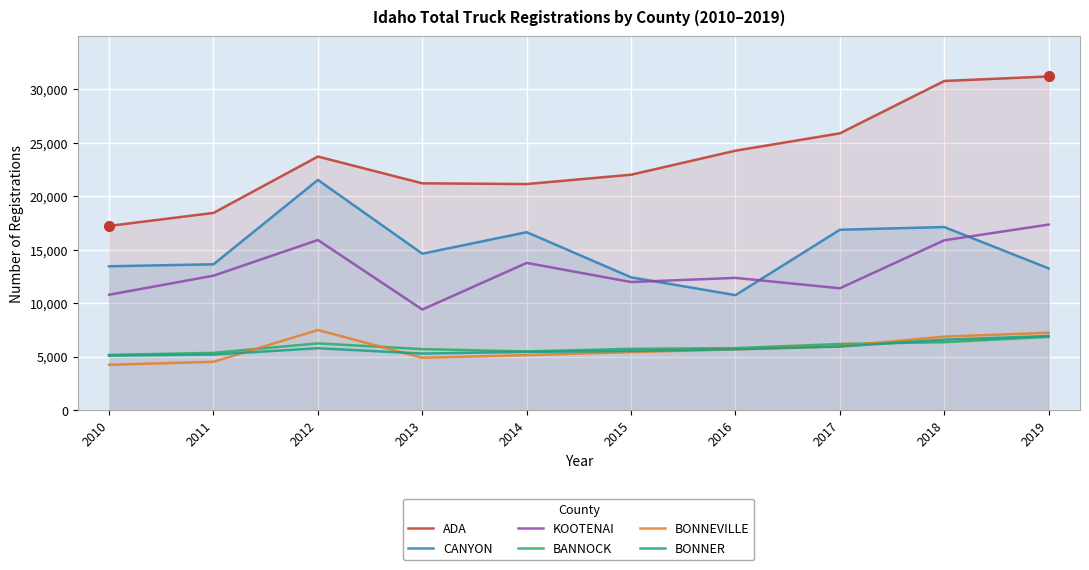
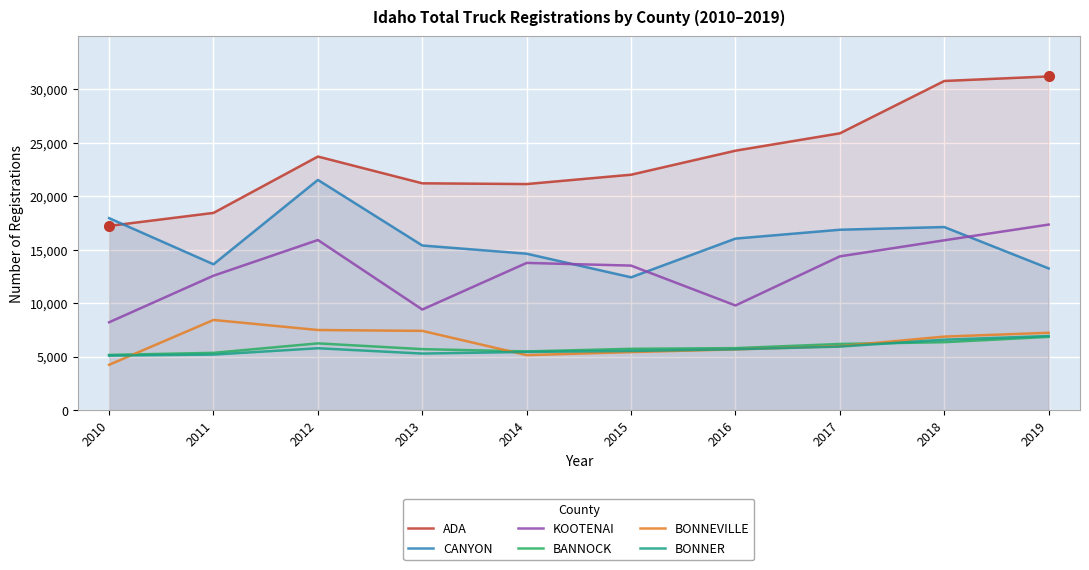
  {
    "CANYON": {
-     "2010": "13,400",
+     "2010": "17,900",
      "2011": "13,600",
      "2012": "21,500",
-     "2013": "14,600",
-     "2014": "16,600",
+     "2013": "15,400",
+     "2014": "14,600",
      "2015": "12,400",
-     "2016": "10,700",
+     "2016": "16,000",
      "2017": "16,900",
      "2018": "17,100",
      "2019": "13,200"
    },
    "KOOTENAI": {
-     "2010": "10,800",
+     "2010": "8,200",
      "2011": "12,600",
      "2012": "15,900",
      "2013": "9,400",
      "2014": "13,800",
-     "2015": "12,000",
-     "2016": "12,400",
-     "2017": "11,400",
+     "2015": "13,500",
+     "2016": "9,800",
+     "2017": "14,400",
      "2018": "15,900",
      "2019": "17,300"
    },
    "BONNEVILLE": {
      "2010": "4,200",
-     "2011": "4,500",
+     "2011": "8,400",
      "2012": "7,500",
-     "2013": "4,900",
+     "2013": "7,400",
      "2014": "5,100",
      "2018": "6,900",
      "2019": "7,200"
    }
  }
